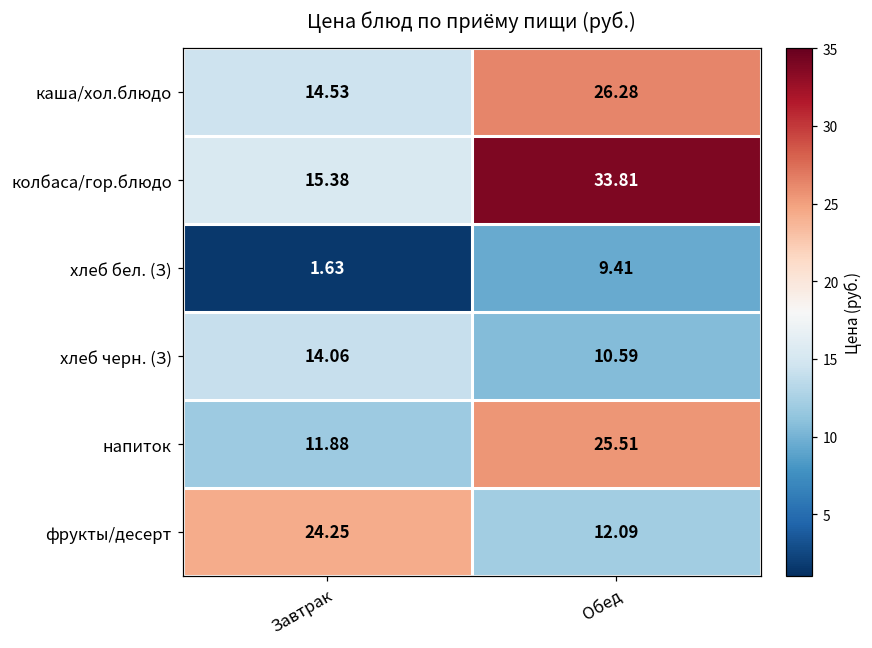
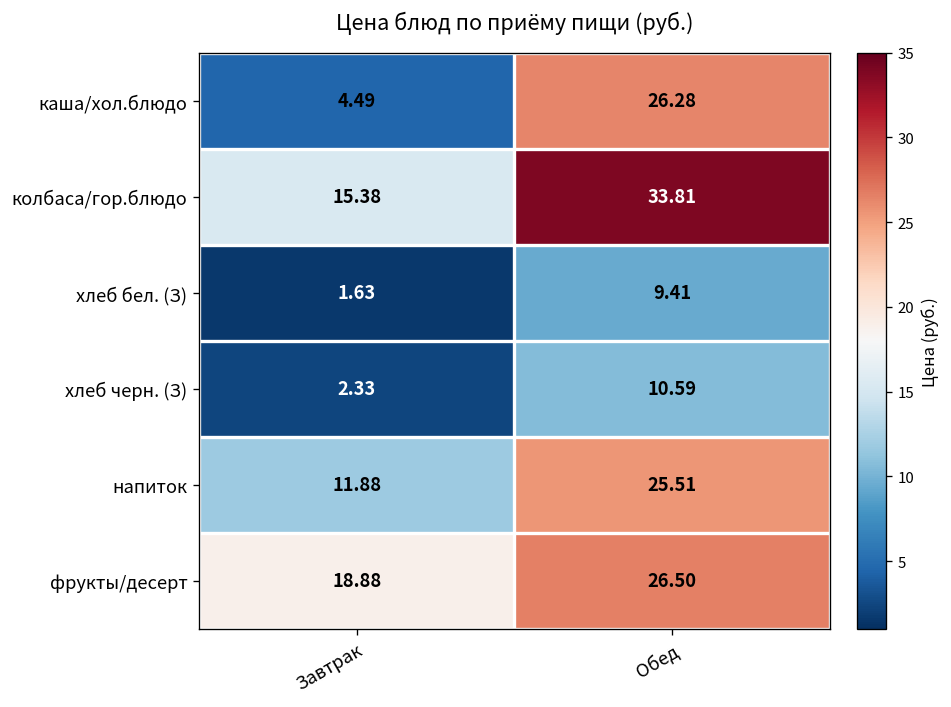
  {
    "каша/хол.блюдо": {
-     "Завтрак": 14.53,
+     "Завтрак": 4.49,
      "Обед": 26.28
    },
    "колбаса/гор.блюдо": {
      "Завтрак": 15.38,
      "Обед": 33.81
    },
    "хлеб бел. (З)": {
      "Завтрак": 1.63,
      "Обед": 9.41
    },
    "хлеб черн. (З)": {
-     "Завтрак": 14.06,
+     "Завтрак": 2.33,
      "Обед": 10.59
    },
    "напиток": {
      "Завтрак": 11.88,
      "Обед": 25.51
    },
    "фрукты/десерт": {
-     "Завтрак": 24.25,
-     "Обед": 12.09
+     "Завтрак": 18.88,
+     "Обед": 26.50
    }
  }
